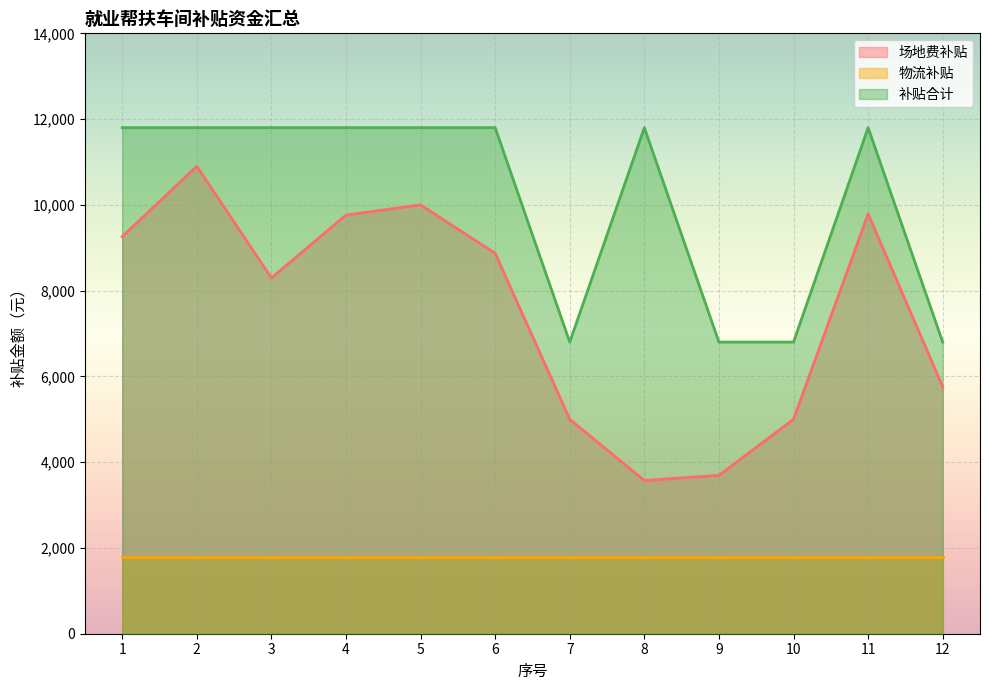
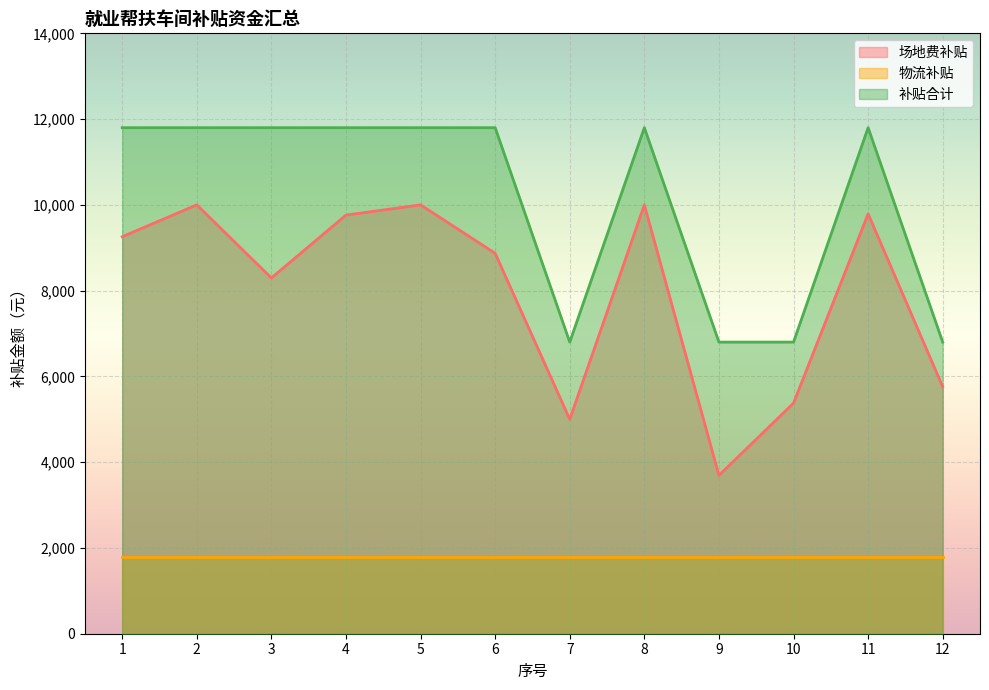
  {
    "场地费补贴": {
      "1": "9,300",
-     "2": "10,900",
+     "2": "10,000",
      "3": "8,300",
      "4": "9,800",
      "5": "10,000",
      "6": "8,900",
      "7": "5,000",
-     "8": "3,600",
+     "8": "10,000",
      "9": "3,700",
-     "10": "5,000",
+     "10": "5,400",
      "11": "9,800",
      "12": "5,800"
    },
    "物流补贴": {
      "1": "1,800",
      "2": "1,800",
      "3": "1,800",
      "4": "1,800",
      "5": "1,800",
      "6": "1,800",
      "7": "1,800",
      "8": "1,800",
      "9": "1,800",
      "10": "1,800",
      "11": "1,800",
      "12": "1,800"
    },
    "补贴合计": {
      "1": "11,800",
      "2": "11,800",
      "3": "11,800",
      "4": "11,800",
      "5": "11,800",
      "6": "11,800",
      "7": "6,800",
      "8": "11,800",
      "9": "6,800",
      "10": "6,800",
      "11": "11,800",
      "12": "6,800"
    }
  }
